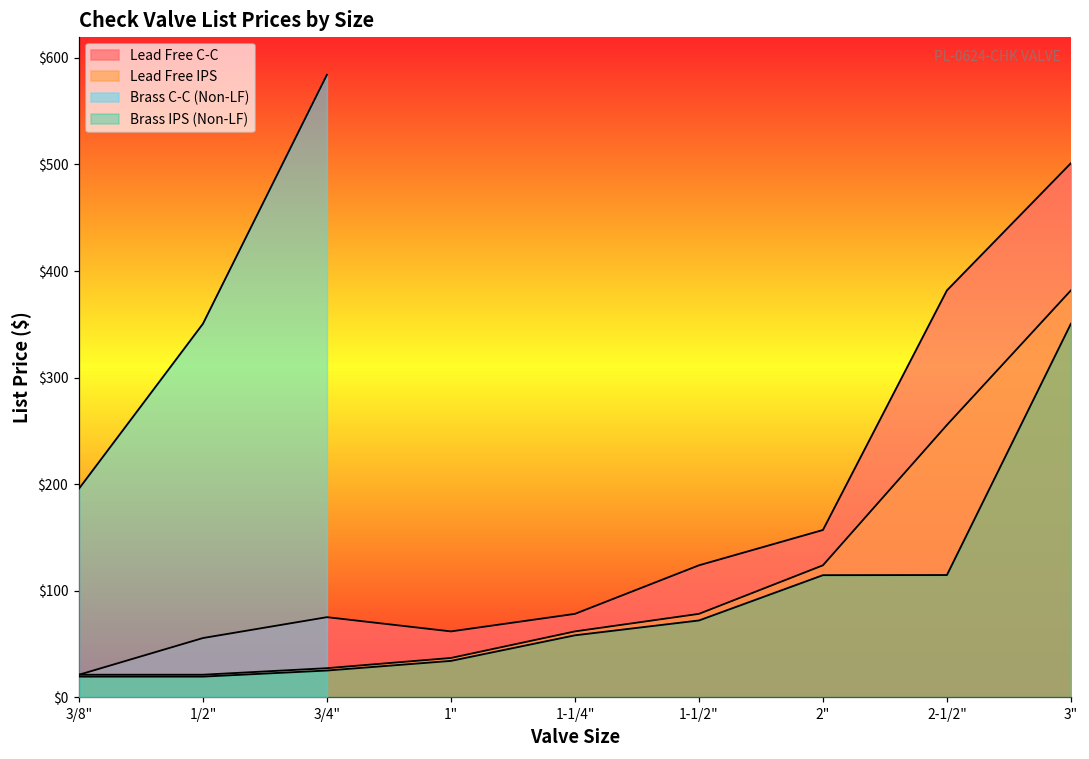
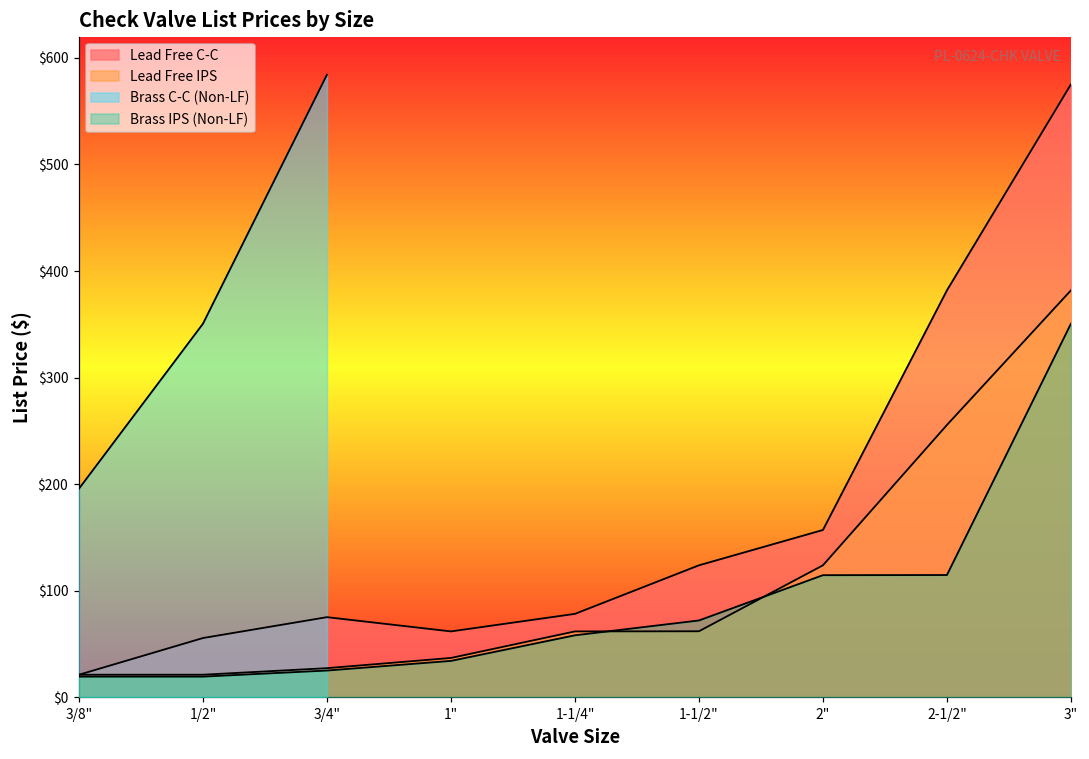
  {
    "Lead Free C-C": {
      "1/2\"": "$60",
      "3/4\"": "$80",
      "1\"": "$60",
      "1-1/4\"": "$80",
      "1-1/2\"": "$120",
      "2\"": "$160",
      "2-1/2\"": "$380",
-     "3\"": "$500"
+     "3\"": "$580"
    },
    "Lead Free IPS": {
      "1\"": "$40",
      "1-1/4\"": "$60",
-     "1-1/2\"": "$80",
+     "1-1/2\"": "$60",
      "2\"": "$120",
      "2-1/2\"": "$260",
      "3\"": "$380"
    },
    "Brass C-C (Non-LF)": {
      "3/8\"": "$200",
      "1/2\"": "$350",
      "3/4\"": "$580"
    },
    "Brass IPS (Non-LF)": {
      "1\"": "$30",
      "1-1/4\"": "$60",
      "1-1/2\"": "$70",
      "2\"": "$110",
      "2-1/2\"": "$110",
      "3\"": "$350"
    }
  }
